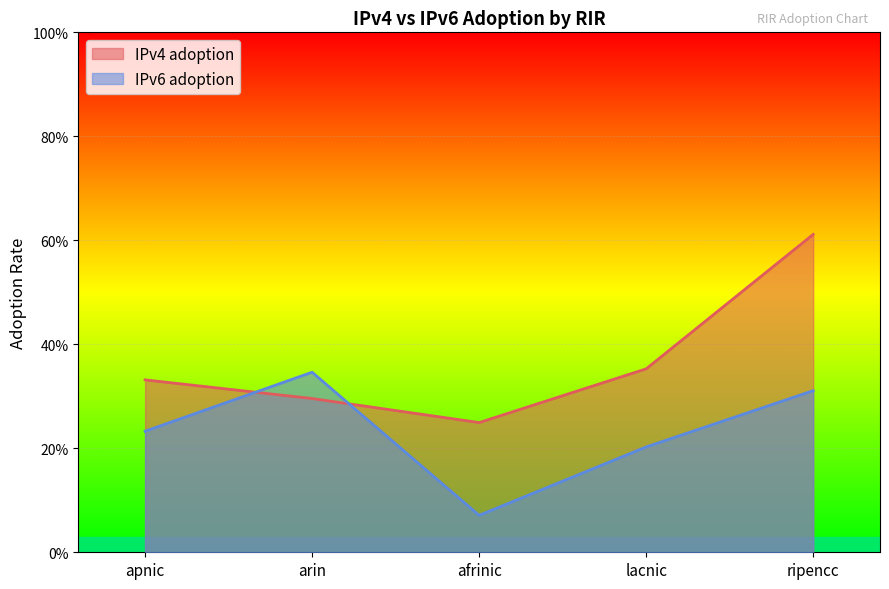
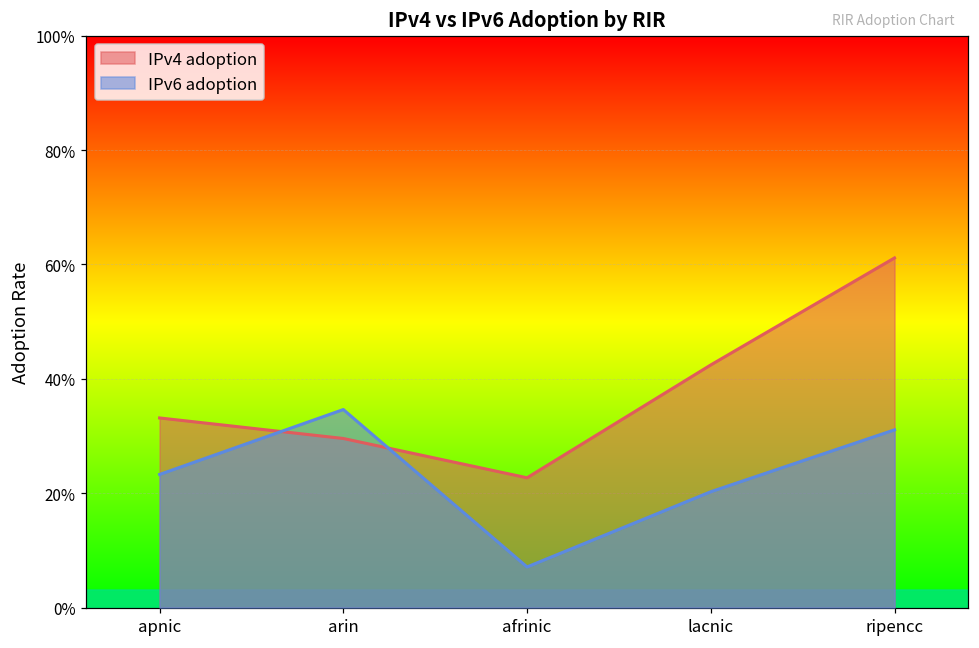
  {
    "IPv4 adoption": {
      "apnic": "33%",
      "arin": "30%",
-     "afrinic": "25%",
-     "lacnic": "35%",
+     "afrinic": "23%",
+     "lacnic": "42%",
      "ripencc": "61%"
    },
    "IPv6 adoption": {
      "apnic": "23%",
      "arin": "35%",
      "afrinic": "7%",
      "lacnic": "20%",
      "ripencc": "31%"
    }
  }
